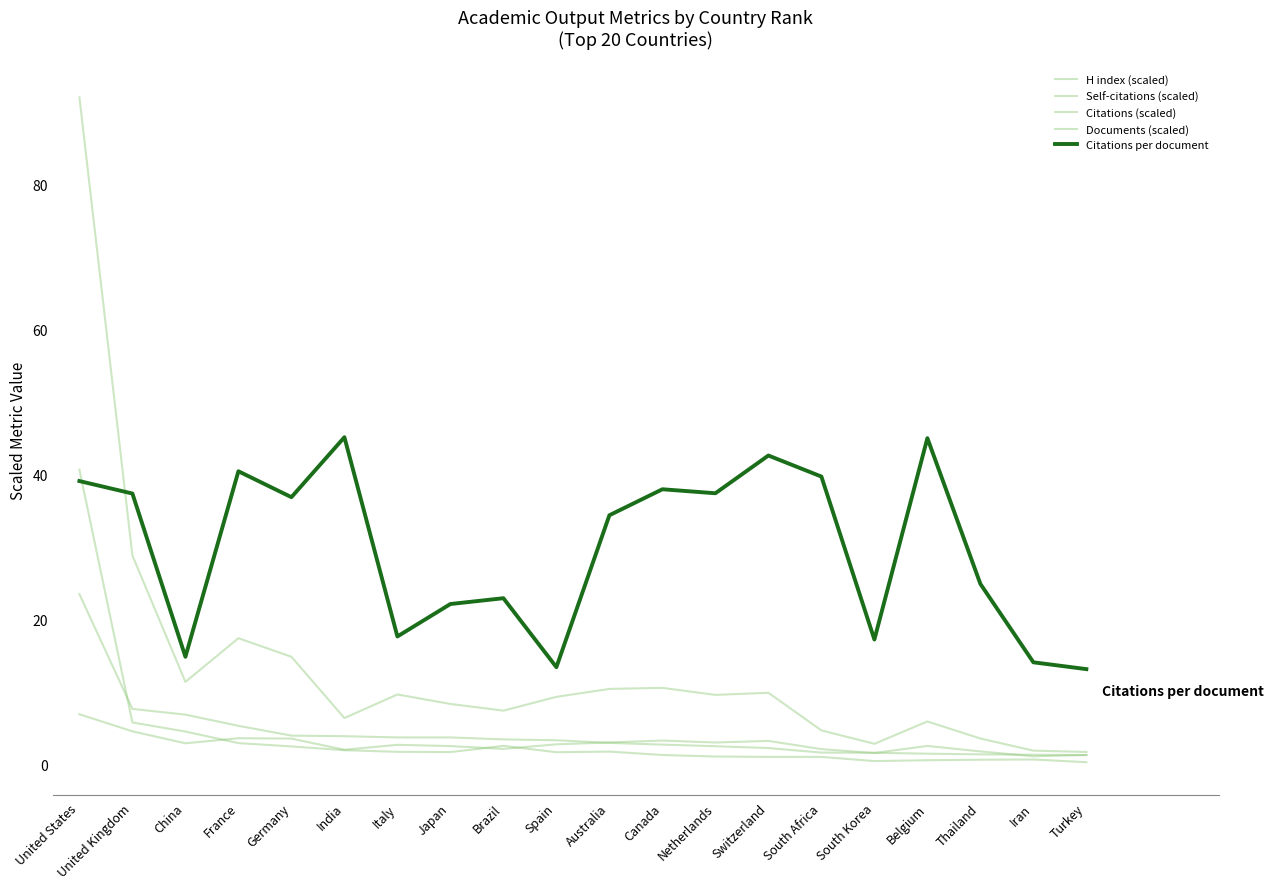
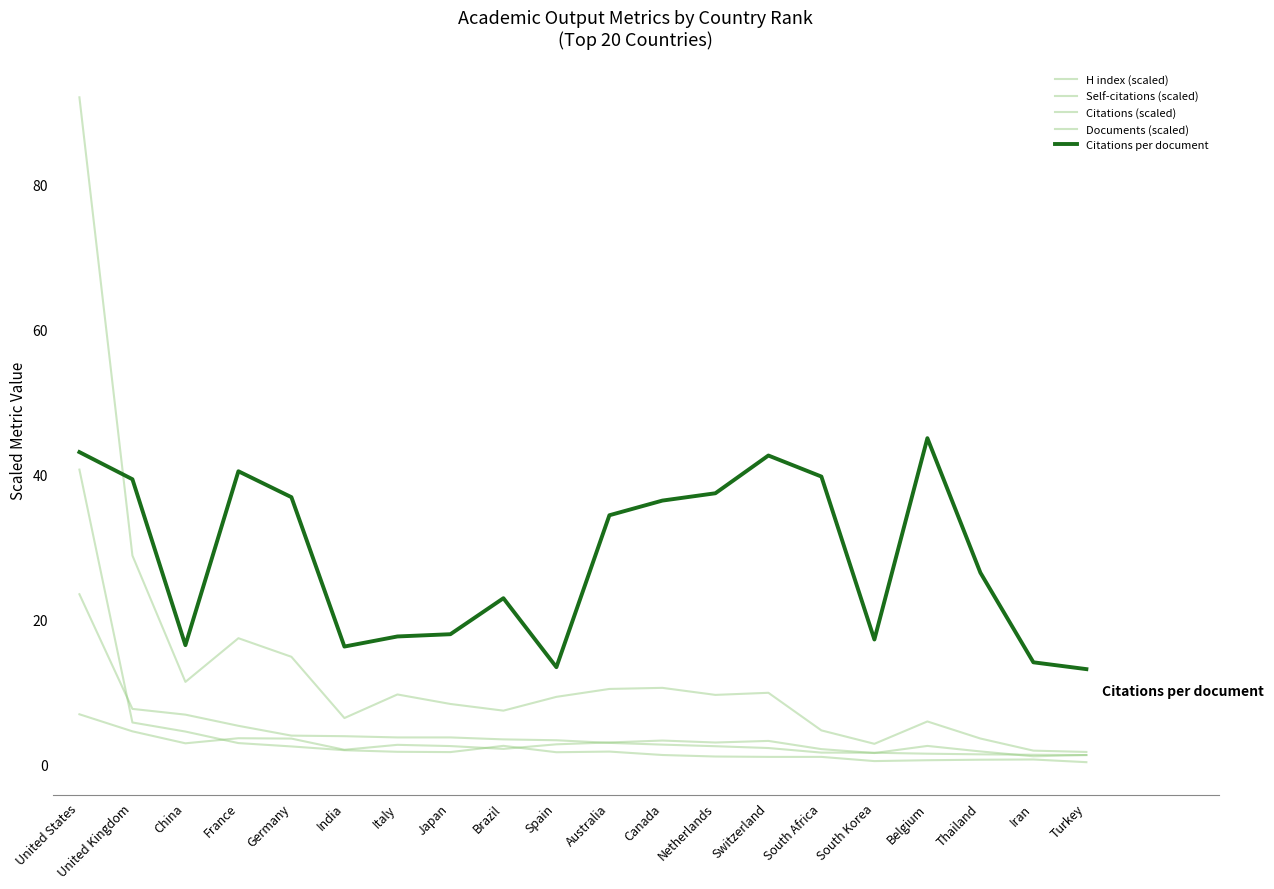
  {
    "Citations per document": {
-     "United States": 39,
-     "United Kingdom": 37,
-     "China": 15,
+     "United States": 43,
+     "United Kingdom": 39,
+     "China": 17,
      "France": 40,
      "Germany": 37,
-     "India": 45,
+     "India": 16,
      "Italy": 18,
-     "Japan": 22,
+     "Japan": 18,
      "Brazil": 23,
      "Spain": 13,
      "Australia": 34,
-     "Canada": 38,
+     "Canada": 36,
      "Netherlands": 37,
      "Switzerland": 43,
      "South Africa": 40,
      "South Korea": 17,
      "Belgium": 45,
-     "Thailand": 25,
+     "Thailand": 26,
      "Iran": 14,
      "Turkey": 13
    }
  }
